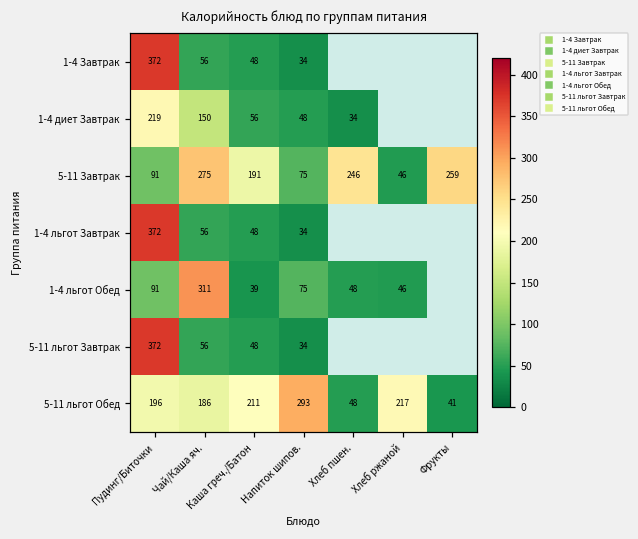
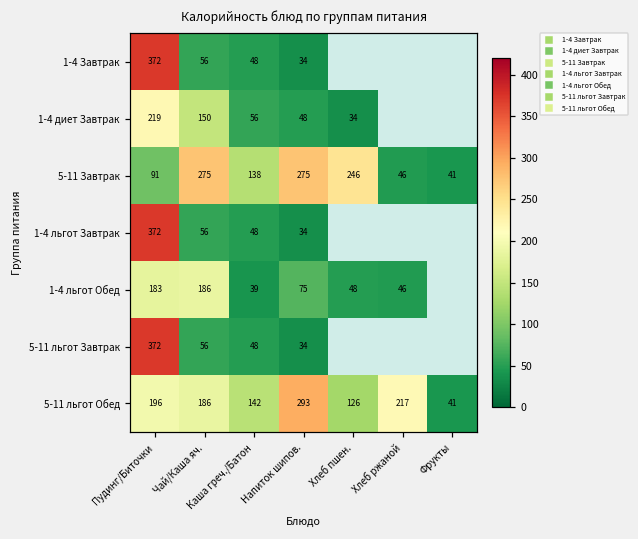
  {
    "1-4 Завтрак": {
      "Пудинг/Биточки": 372,
      "Чай/Каша яч.": 56,
      "Каша греч./Батон": 48,
      "Напиток шипов.": 34
    },
    "1-4 диет Завтрак": {
      "Пудинг/Биточки": 219,
      "Чай/Каша яч.": 150,
      "Каша греч./Батон": 56,
      "Напиток шипов.": 48,
      "Хлеб пшен.": 34
    },
    "5-11 Завтрак": {
      "Пудинг/Биточки": 91,
      "Чай/Каша яч.": 275,
-     "Каша греч./Батон": 191,
-     "Напиток шипов.": 75,
+     "Каша греч./Батон": 138,
+     "Напиток шипов.": 275,
      "Хлеб пшен.": 246,
      "Хлеб ржаной": 46,
-     "Фрукты": 259
+     "Фрукты": 41
    },
    "1-4 льгот Завтрак": {
      "Пудинг/Биточки": 372,
      "Чай/Каша яч.": 56,
      "Каша греч./Батон": 48,
      "Напиток шипов.": 34
    },
    "1-4 льгот Обед": {
-     "Пудинг/Биточки": 91,
-     "Чай/Каша яч.": 311,
+     "Пудинг/Биточки": 183,
+     "Чай/Каша яч.": 186,
      "Каша греч./Батон": 39,
      "Напиток шипов.": 75,
      "Хлеб пшен.": 48,
      "Хлеб ржаной": 46
    },
    "5-11 льгот Завтрак": {
      "Пудинг/Биточки": 372,
      "Чай/Каша яч.": 56,
      "Каша греч./Батон": 48,
      "Напиток шипов.": 34
    },
    "5-11 льгот Обед": {
      "Пудинг/Биточки": 196,
      "Чай/Каша яч.": 186,
-     "Каша греч./Батон": 211,
+     "Каша греч./Батон": 142,
      "Напиток шипов.": 293,
-     "Хлеб пшен.": 48,
+     "Хлеб пшен.": 126,
      "Хлеб ржаной": 217,
      "Фрукты": 41
    }
  }
